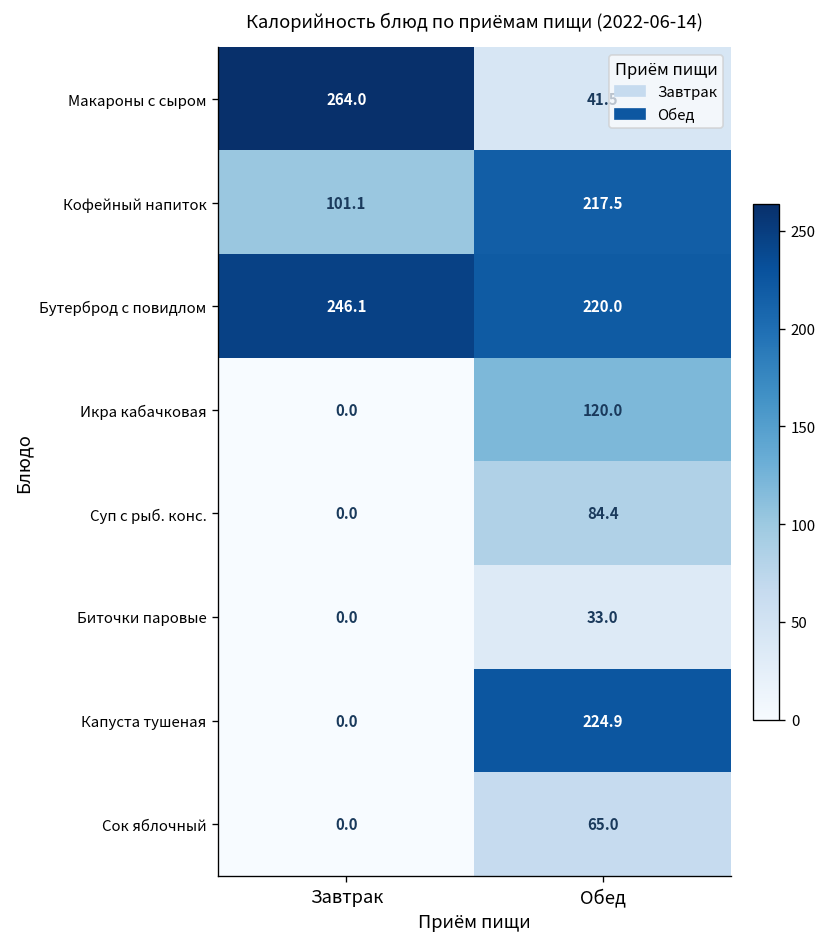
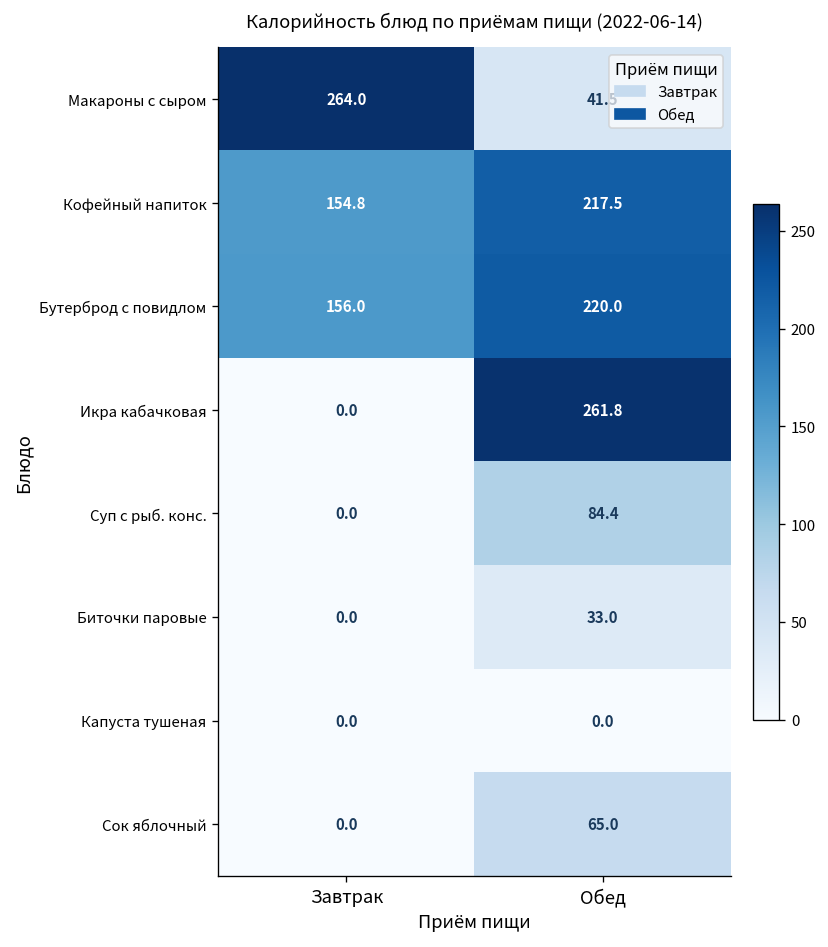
  {
    "Макароны с сыром": {
      "Завтрак": 264.0
    },
    "Кофейный напиток": {
-     "Завтрак": 101.1,
+     "Завтрак": 154.8,
      "Обед": 217.5
    },
    "Бутерброд с повидлом": {
-     "Завтрак": 246.1,
+     "Завтрак": 156.0,
      "Обед": 220.0
    },
    "Икра кабачковая": {
      "Завтрак": 0.0,
-     "Обед": 120.0
+     "Обед": 261.8
    },
    "Суп с рыб. конс.": {
      "Завтрак": 0.0,
      "Обед": 84.4
    },
    "Биточки паровые": {
      "Завтрак": 0.0,
      "Обед": 33.0
    },
    "Капуста тушеная": {
      "Завтрак": 0.0,
-     "Обед": 224.9
+     "Обед": 0.0
    },
    "Сок яблочный": {
      "Завтрак": 0.0,
      "Обед": 65.0
    }
  }
